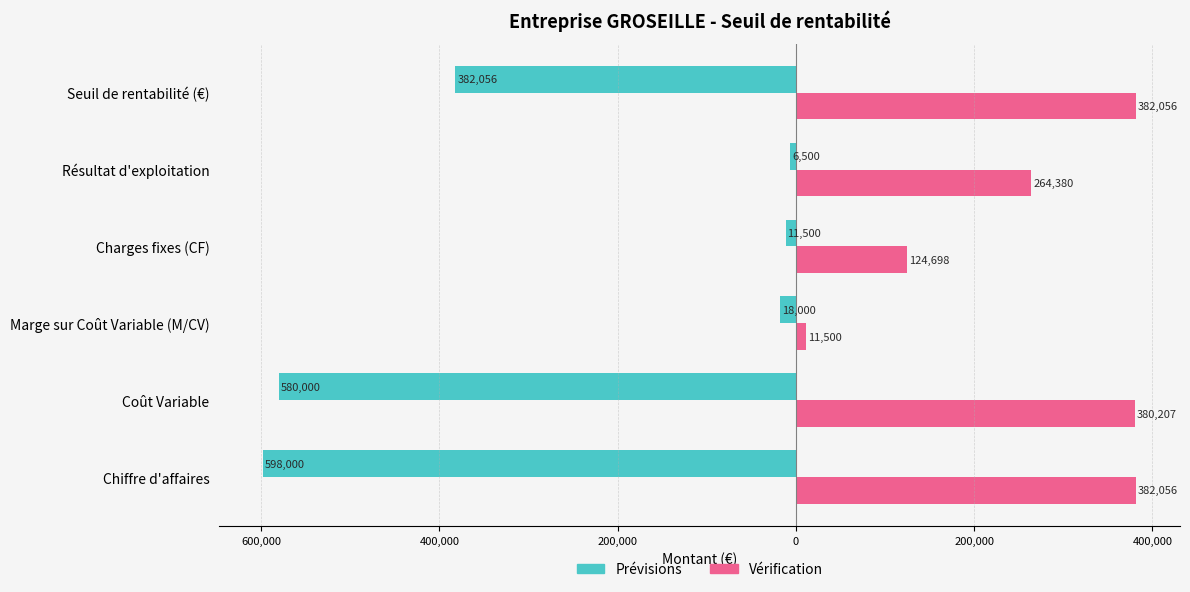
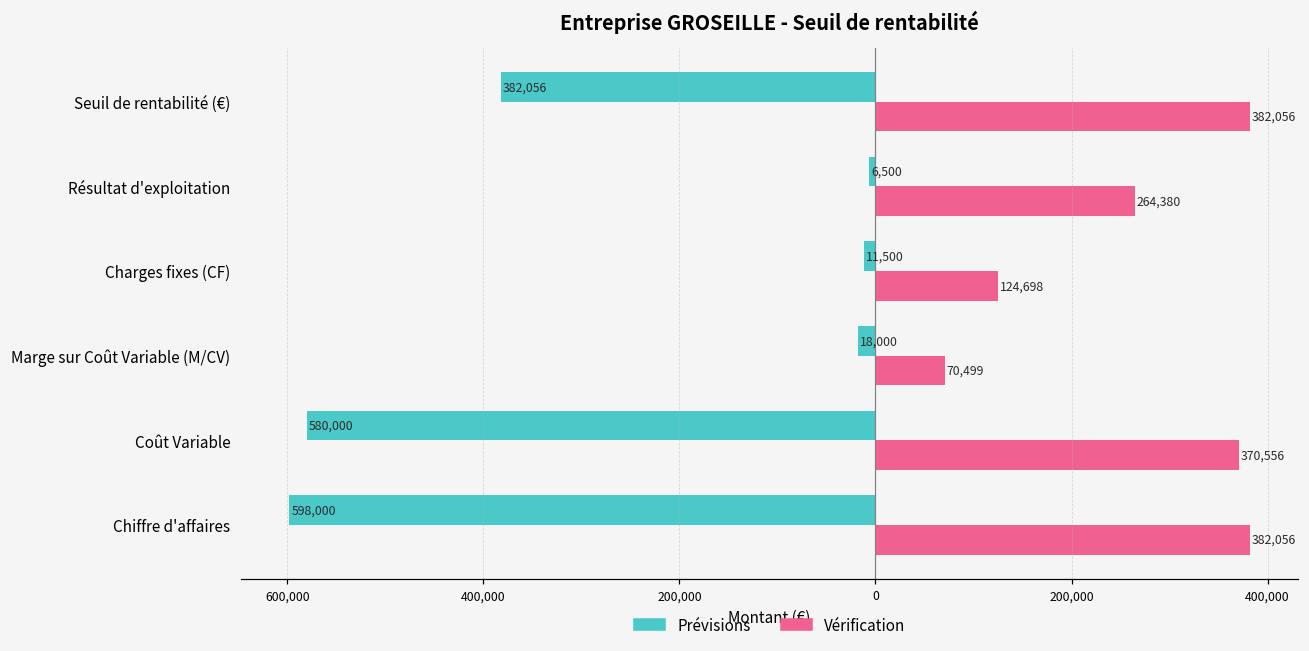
  {
    "Vérification": {
      "Seuil de rentabilité (€)": "382,056",
      "Résultat d'exploitation": "264,380",
      "Charges fixes (CF)": "124,698",
-     "Marge sur Coût Variable (M/CV)": "11,500",
-     "Coût Variable": "380,207",
+     "Marge sur Coût Variable (M/CV)": "70,499",
+     "Coût Variable": "370,556",
      "Chiffre d'affaires": "382,056"
    }
  }
